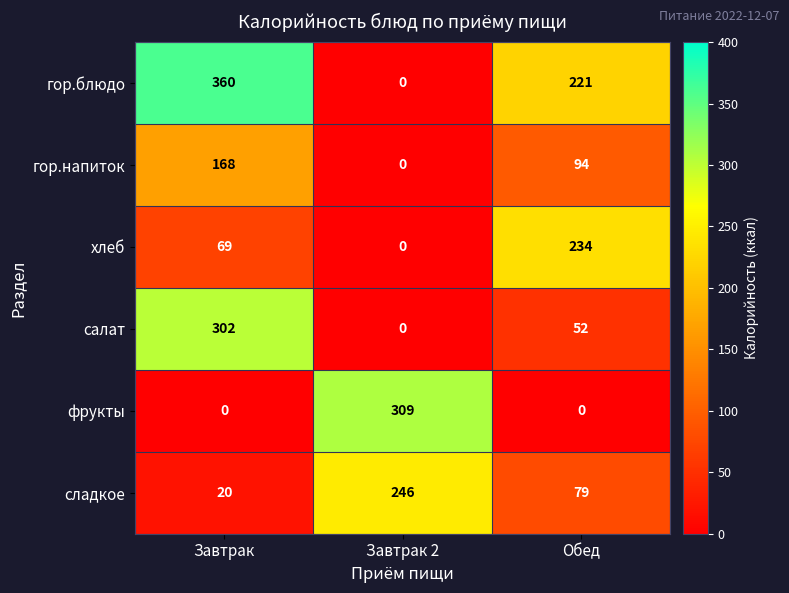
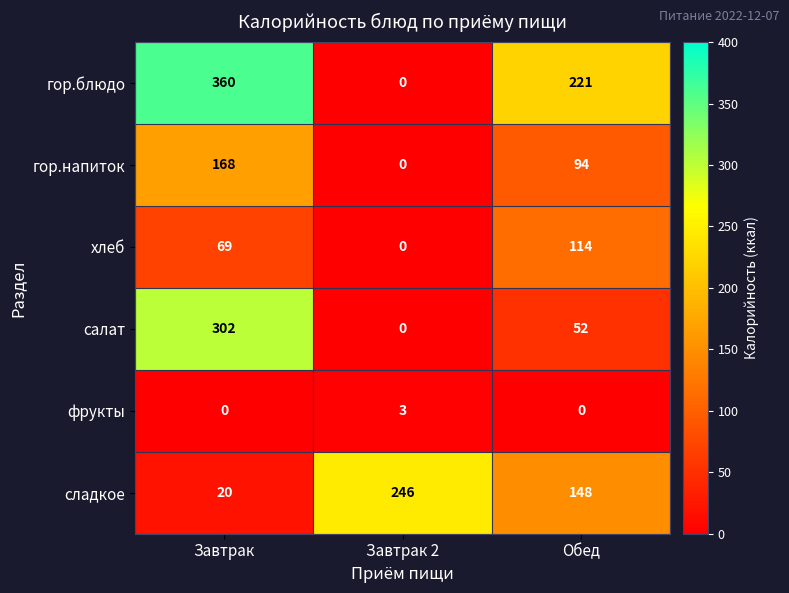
  {
    "гор.блюдо": {
      "Завтрак": 360,
      "Завтрак 2": 0,
      "Обед": 221
    },
    "гор.напиток": {
      "Завтрак": 168,
      "Завтрак 2": 0,
      "Обед": 94
    },
    "хлеб": {
      "Завтрак": 69,
      "Завтрак 2": 0,
-     "Обед": 234
+     "Обед": 114
    },
    "салат": {
      "Завтрак": 302,
      "Завтрак 2": 0,
      "Обед": 52
    },
    "фрукты": {
      "Завтрак": 0,
-     "Завтрак 2": 309,
+     "Завтрак 2": 3,
      "Обед": 0
    },
    "сладкое": {
      "Завтрак": 20,
      "Завтрак 2": 246,
-     "Обед": 79
+     "Обед": 148
    }
  }
